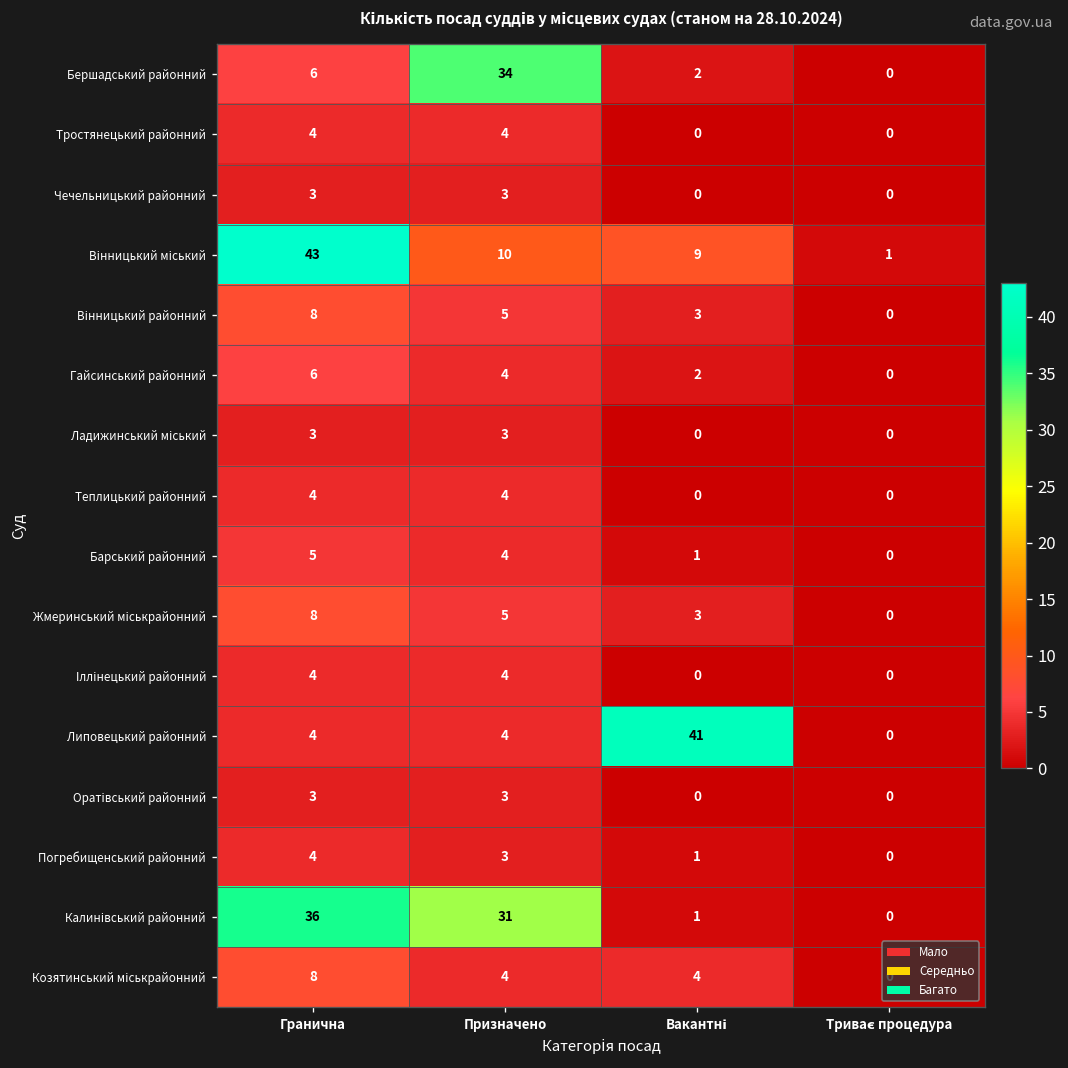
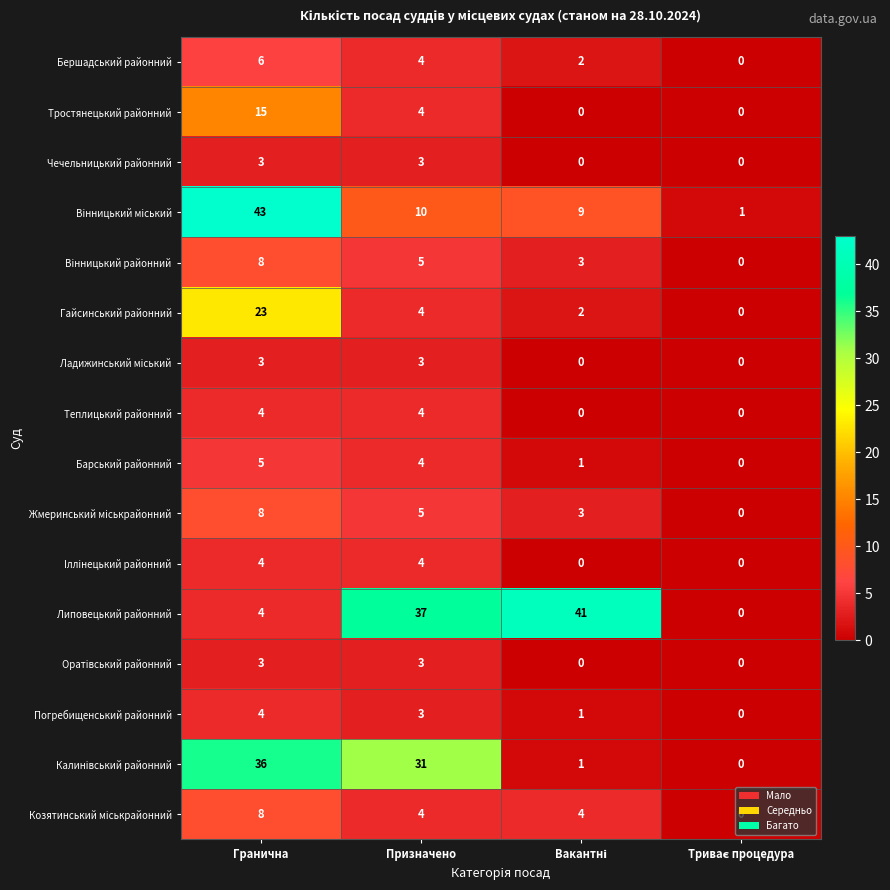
  {
    "Бершадський районний": {
      "Гранична": 6,
-     "Призначено": 34,
+     "Призначено": 4,
      "Вакантні": 2,
      "Триває процедура": 0
    },
    "Тростянецький районний": {
-     "Гранична": 4,
+     "Гранична": 15,
      "Призначено": 4,
      "Вакантні": 0,
      "Триває процедура": 0
    },
    "Чечельницький районний": {
      "Гранична": 3,
      "Призначено": 3,
      "Вакантні": 0,
      "Триває процедура": 0
    },
    "Вінницький міський": {
      "Гранична": 43,
      "Призначено": 10,
      "Вакантні": 9,
      "Триває процедура": 1
    },
    "Вінницький районний": {
      "Гранична": 8,
      "Призначено": 5,
      "Вакантні": 3,
      "Триває процедура": 0
    },
    "Гайсинський районний": {
-     "Гранична": 6,
+     "Гранична": 23,
      "Призначено": 4,
      "Вакантні": 2,
      "Триває процедура": 0
    },
    "Ладижинський міський": {
      "Гранична": 3,
      "Призначено": 3,
      "Вакантні": 0,
      "Триває процедура": 0
    },
    "Теплицький районний": {
      "Гранична": 4,
      "Призначено": 4,
      "Вакантні": 0,
      "Триває процедура": 0
    },
    "Барський районний": {
      "Гранична": 5,
      "Призначено": 4,
      "Вакантні": 1,
      "Триває процедура": 0
    },
    "Жмеринський міськрайонний": {
      "Гранична": 8,
      "Призначено": 5,
      "Вакантні": 3,
      "Триває процедура": 0
    },
    "Іллінецький районний": {
      "Гранична": 4,
      "Призначено": 4,
      "Вакантні": 0,
      "Триває процедура": 0
    },
    "Липовецький районний": {
      "Гранична": 4,
-     "Призначено": 4,
+     "Призначено": 37,
      "Вакантні": 41,
      "Триває процедура": 0
    },
    "Оратівський районний": {
      "Гранична": 3,
      "Призначено": 3,
      "Вакантні": 0,
      "Триває процедура": 0
    },
    "Погребищенський районний": {
      "Гранична": 4,
      "Призначено": 3,
      "Вакантні": 1,
      "Триває процедура": 0
    },
    "Калинівський районний": {
      "Гранична": 36,
      "Призначено": 31,
      "Вакантні": 1,
      "Триває процедура": 0
    },
    "Козятинський міськрайонний": {
      "Гранична": 8,
      "Призначено": 4,
      "Вакантні": 4
    }
  }
